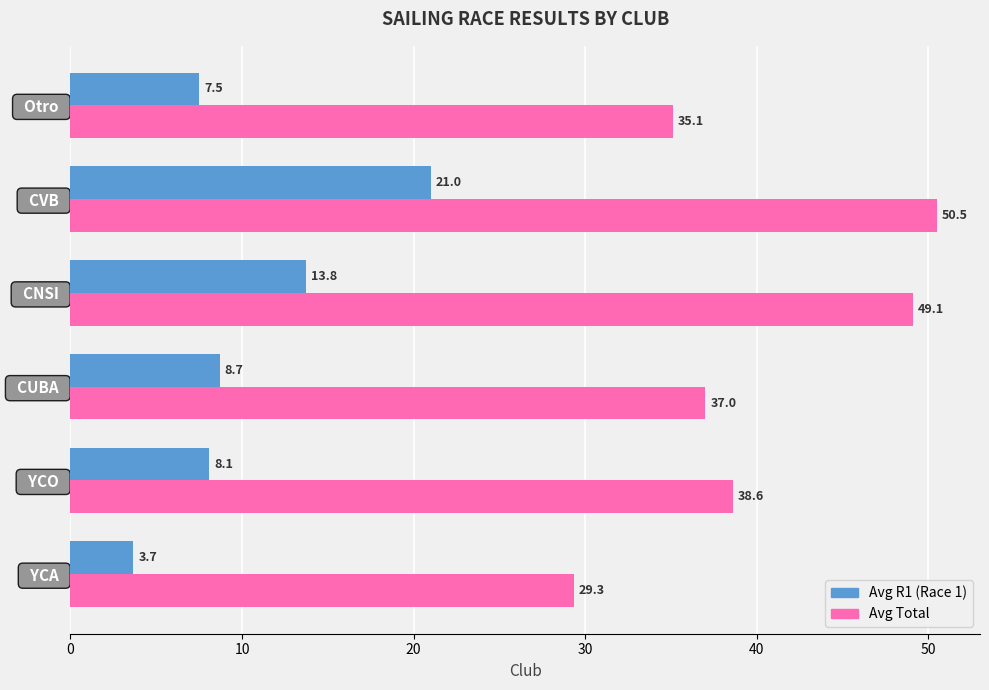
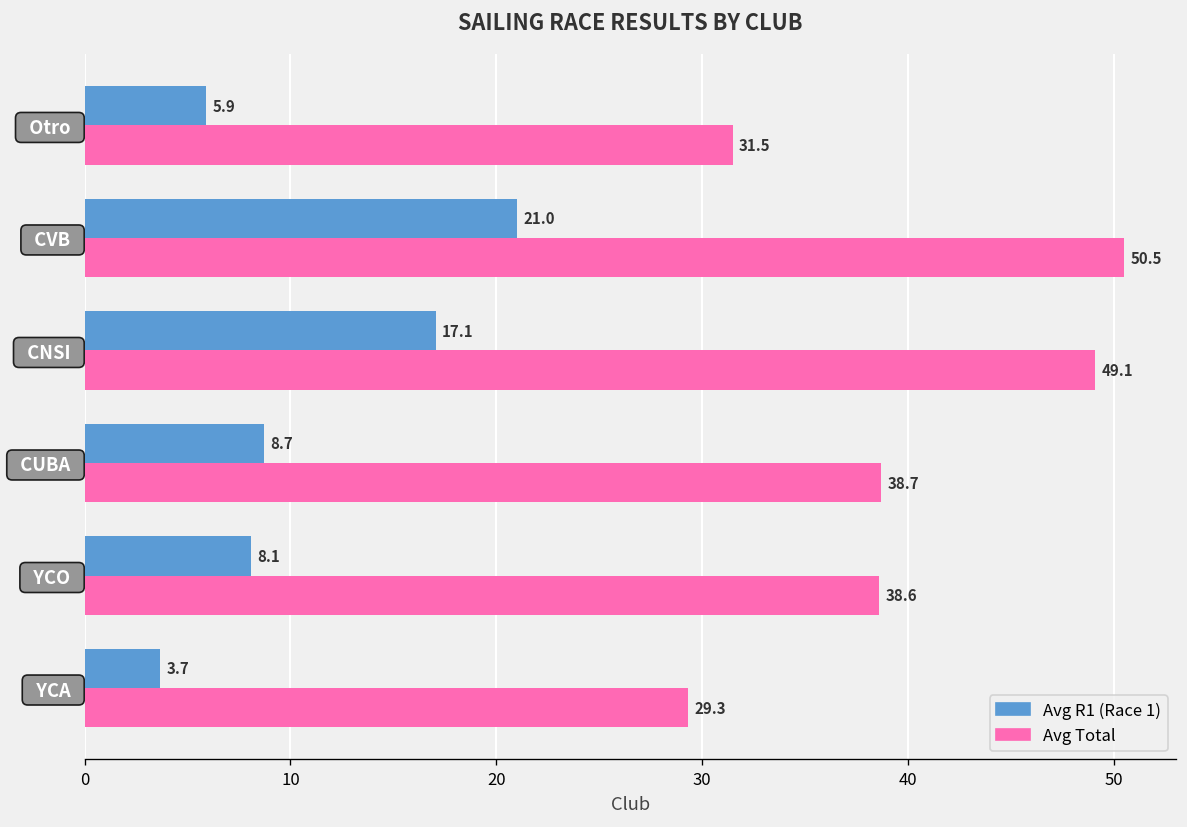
  {
    "Avg R1 (Race 1)": {
-     "Otro": 7.5,
+     "Otro": 5.9,
      "CVB": 21.0,
-     "CNSI": 13.8,
+     "CNSI": 17.1,
      "CUBA": 8.7,
      "YCO": 8.1,
      "YCA": 3.7
    },
    "Avg Total": {
-     "Otro": 35.1,
+     "Otro": 31.5,
      "CVB": 50.5,
      "CNSI": 49.1,
-     "CUBA": 37.0,
+     "CUBA": 38.7,
      "YCO": 38.6,
      "YCA": 29.3
    }
  }
